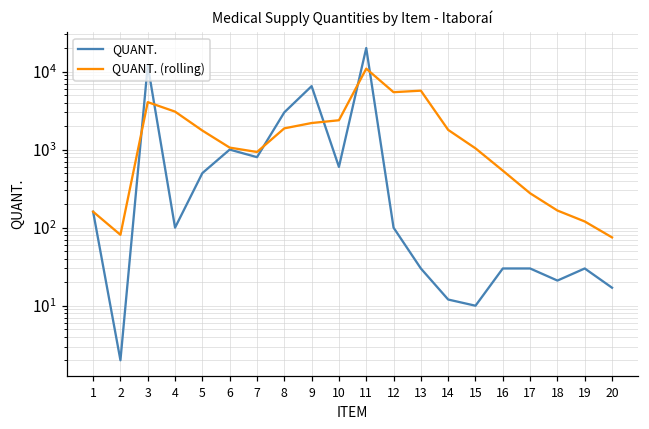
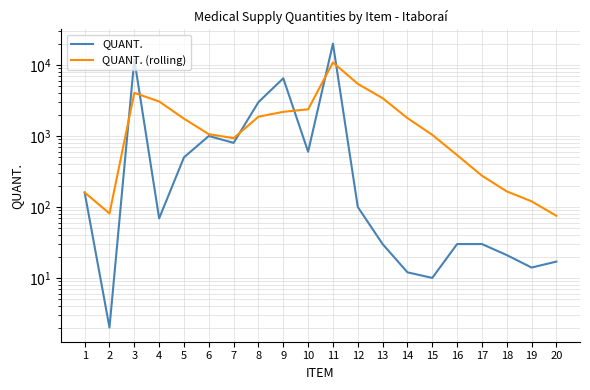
  {
    "QUANT.": {
      "2": 2,
-     "4": 100,
+     "4": 70,
      "5": 500,
      "7": 800,
      "8": 3000,
      "9": 7000,
      "10": 600,
      "11": 20000,
      "12": 100,
      "13": 30,
      "14": 12,
      "15": 10,
      "16": 30,
      "17": 30,
      "18": 21,
-     "19": 30,
+     "19": 14,
      "20": 17
    },
    "QUANT. (rolling)": {
      "2": 80,
      "3": 4000,
      "4": 3100,
      "5": 1800,
      "7": 900,
      "8": 1900,
      "9": 2200,
      "10": 2400,
      "11": 11000,
      "12": 5000,
-     "13": 6000,
+     "13": 3000,
      "14": 1800,
      "15": 1000,
      "16": 500,
      "17": 280,
      "18": 170,
      "19": 120,
      "20": 80
    }
  }
